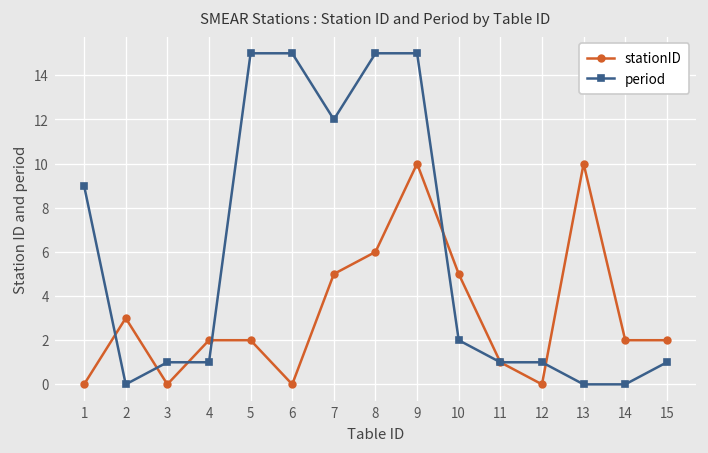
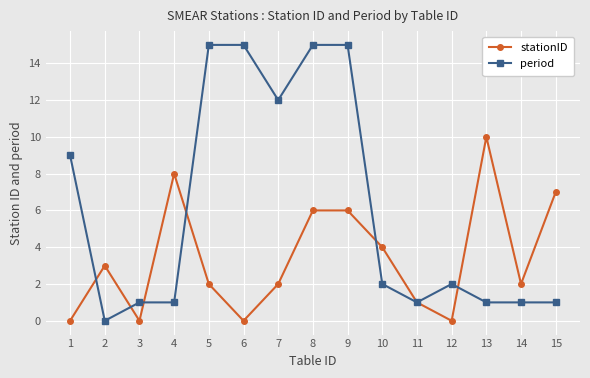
  {
    "stationID": {
      "1": 0,
      "2": 3,
      "3": 0,
-     "4": 2,
+     "4": 8,
      "5": 2,
      "6": 0,
-     "7": 5,
+     "7": 2,
      "8": 6,
-     "9": 10,
-     "10": 5,
+     "9": 6,
+     "10": 4,
      "12": 0,
      "13": 10,
      "14": 2,
-     "15": 2
+     "15": 7
    },
    "period": {
      "1": 9,
      "2": 0,
      "3": 1,
      "4": 1,
      "5": 15,
      "6": 15,
      "7": 12,
      "8": 15,
      "9": 15,
      "10": 2,
-     "12": 1,
-     "13": 0,
-     "14": 0,
+     "12": 2,
+     "13": 1,
+     "14": 1,
      "15": 1
    }
  }
